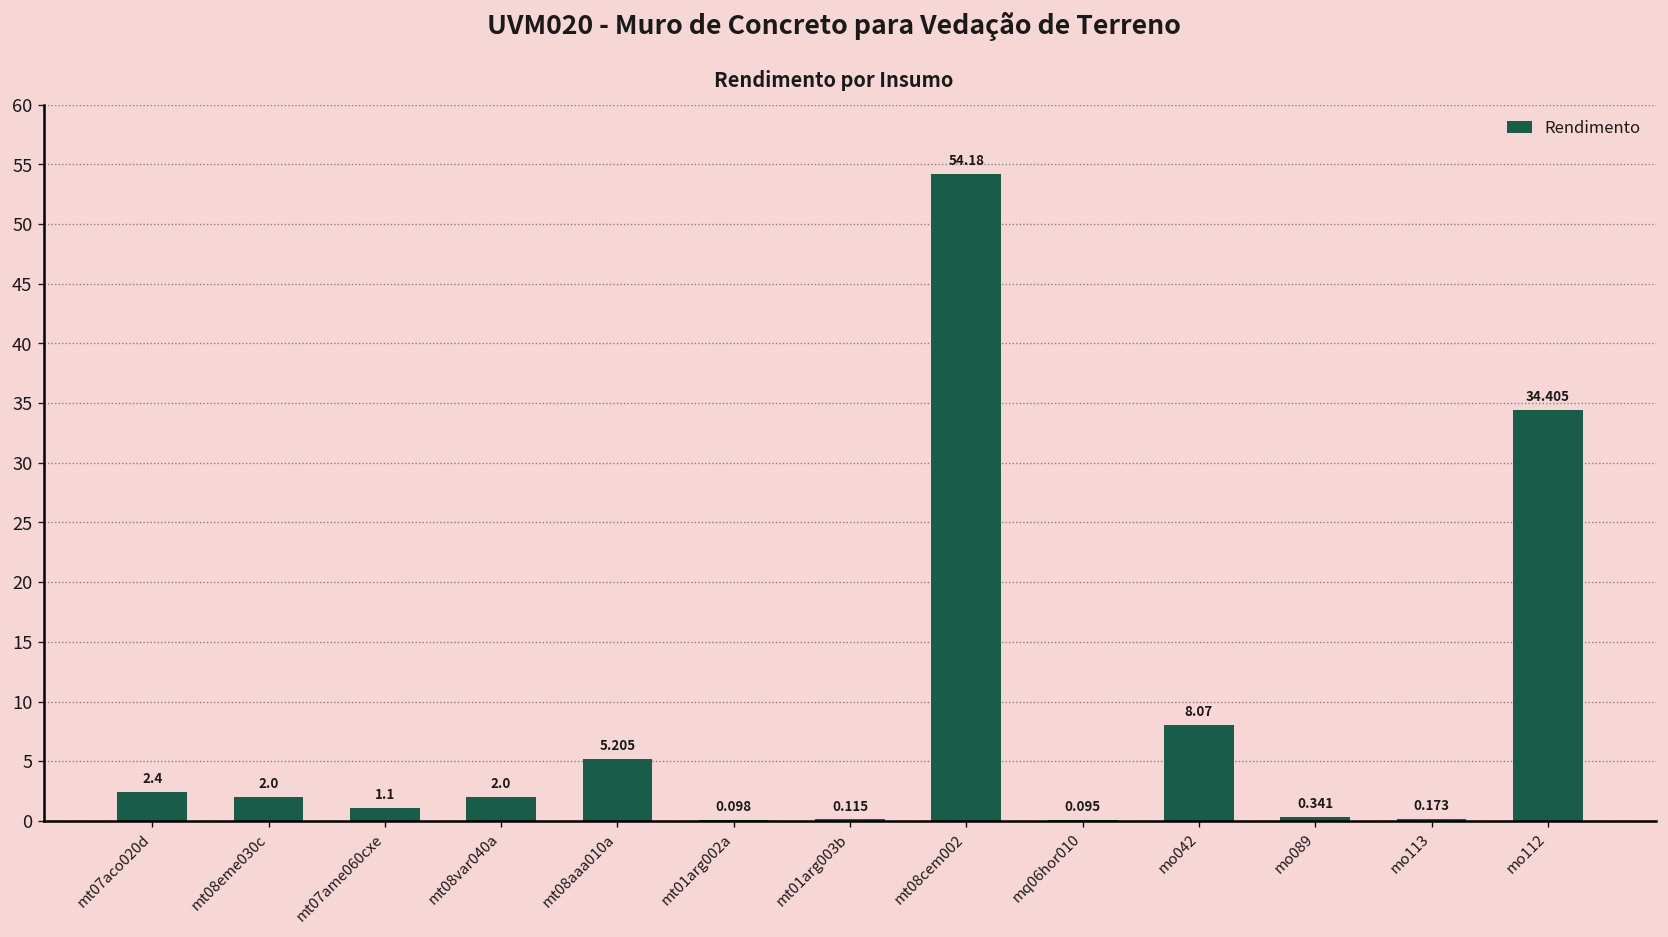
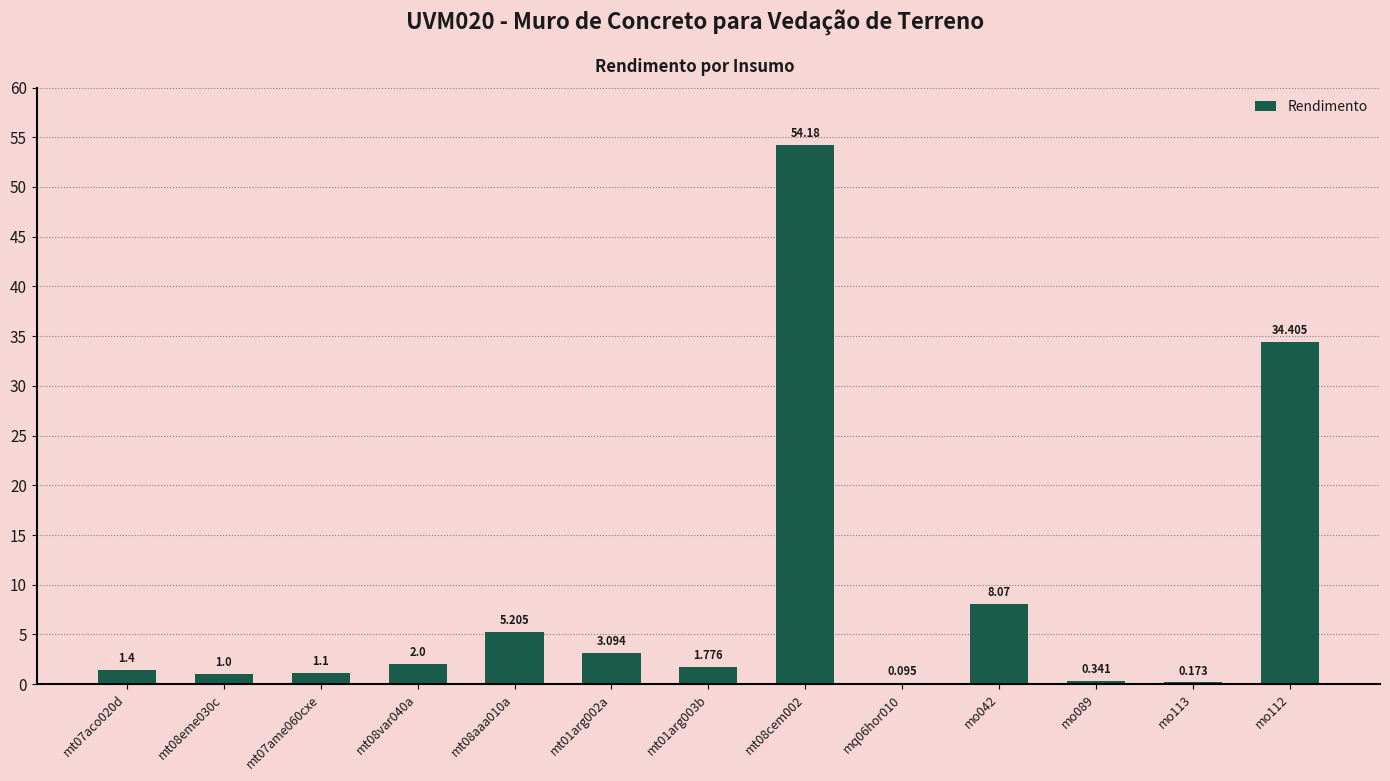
  {
-   "mt07aco020d": 2.4,
-   "mt08eme030c": 2.0,
+   "mt07aco020d": 1.4,
+   "mt08eme030c": 1.0,
    "mt07ame060cxe": 1.1,
    "mt08var040a": 2.0,
    "mt08aaa010a": 5.205,
-   "mt01arg002a": 0.098,
-   "mt01arg003b": 0.115,
+   "mt01arg002a": 3.094,
+   "mt01arg003b": 1.776,
    "mt08cem002": 54.18,
    "mq06hor010": 0.095,
    "mo042": 8.07,
    "mo089": 0.341,
    "mo113": 0.173,
    "mo112": 34.405
  }
